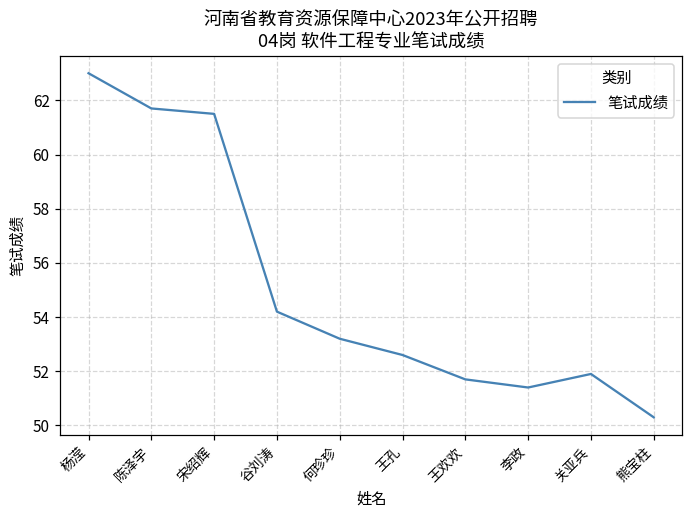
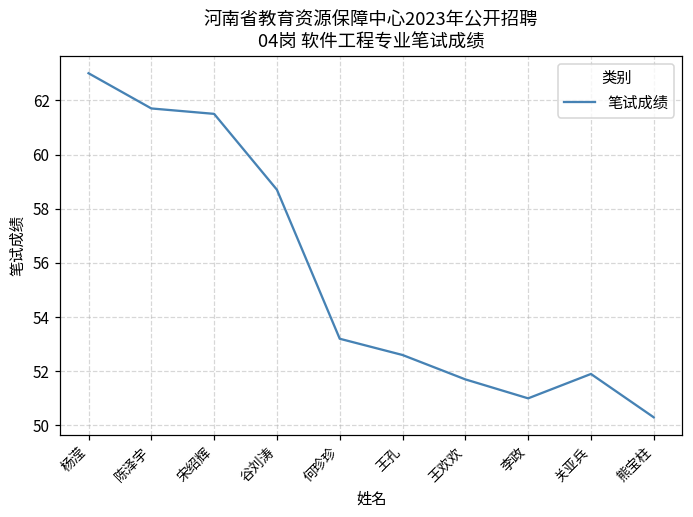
  {
    "杨滢": 63.0,
    "陈泽宇": 61.7,
    "宋绍辉": 61.5,
-   "谷刘涛": 54.2,
+   "谷刘涛": 58.7,
    "何珍珍": 53.2,
    "王孔": 52.6,
    "王欢欢": 51.7,
-   "李政": 51.4,
+   "李政": 51.0,
    "关亚兵": 51.9,
    "熊宝柱": 50.3
  }
